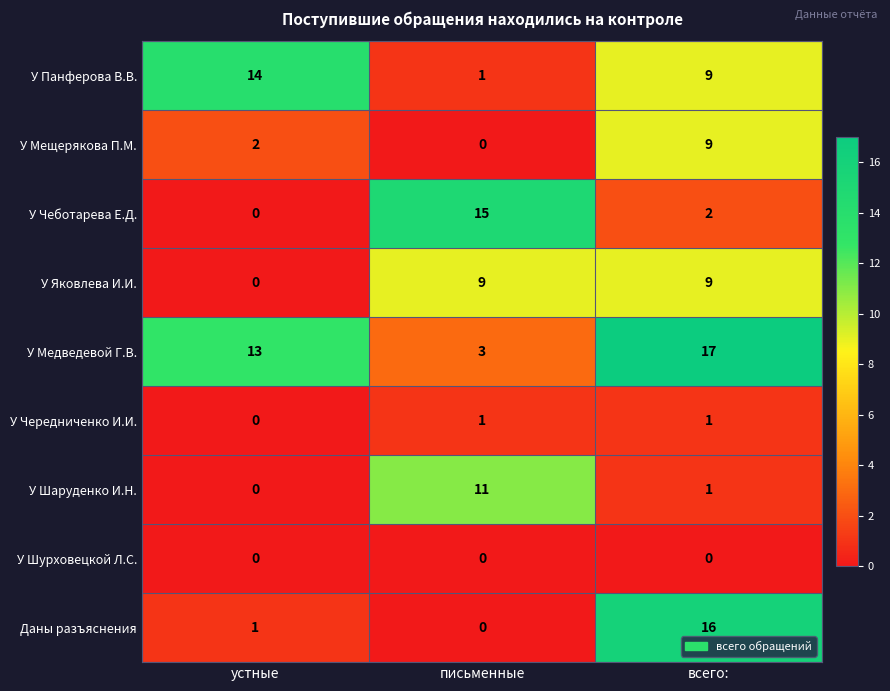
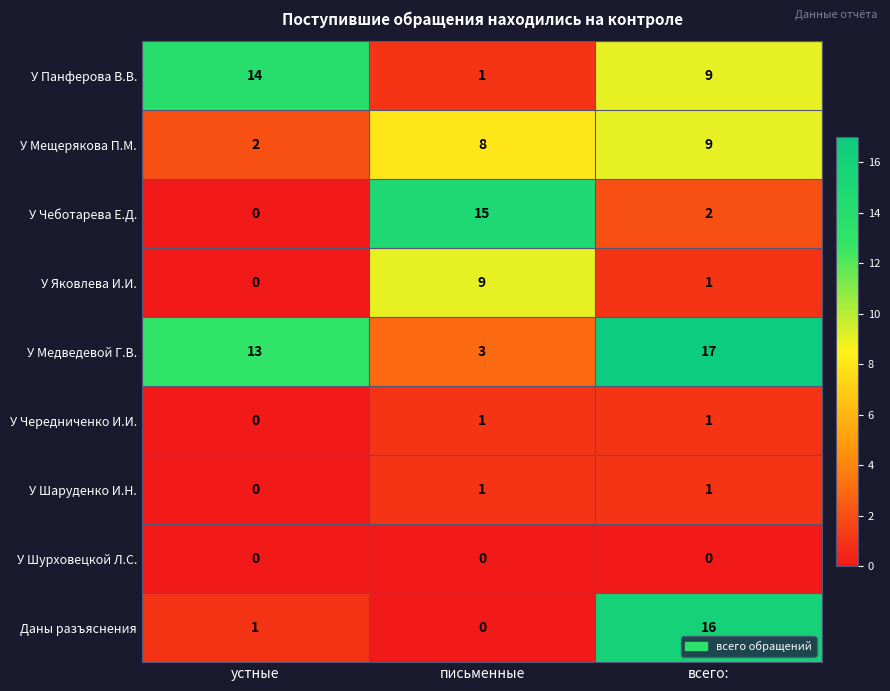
  {
    "У Панферова В.В.": {
      "устные": 14,
      "письменные": 1,
      "всего:": 9
    },
    "У Мещерякова П.М.": {
      "устные": 2,
-     "письменные": 0,
+     "письменные": 8,
      "всего:": 9
    },
    "У Чеботарева Е.Д.": {
      "устные": 0,
      "письменные": 15,
      "всего:": 2
    },
    "У Яковлева И.И.": {
      "устные": 0,
      "письменные": 9,
-     "всего:": 9
+     "всего:": 1
    },
    "У Медведевой Г.В.": {
      "устные": 13,
      "письменные": 3,
      "всего:": 17
    },
    "У Чередниченко И.И.": {
      "устные": 0,
      "письменные": 1,
      "всего:": 1
    },
    "У Шаруденко И.Н.": {
      "устные": 0,
-     "письменные": 11,
+     "письменные": 1,
      "всего:": 1
    },
    "У Шурховецкой Л.С.": {
      "устные": 0,
      "письменные": 0,
      "всего:": 0
    },
    "Даны разъяснения": {
      "устные": 1,
      "письменные": 0,
      "всего:": 16
    }
  }
